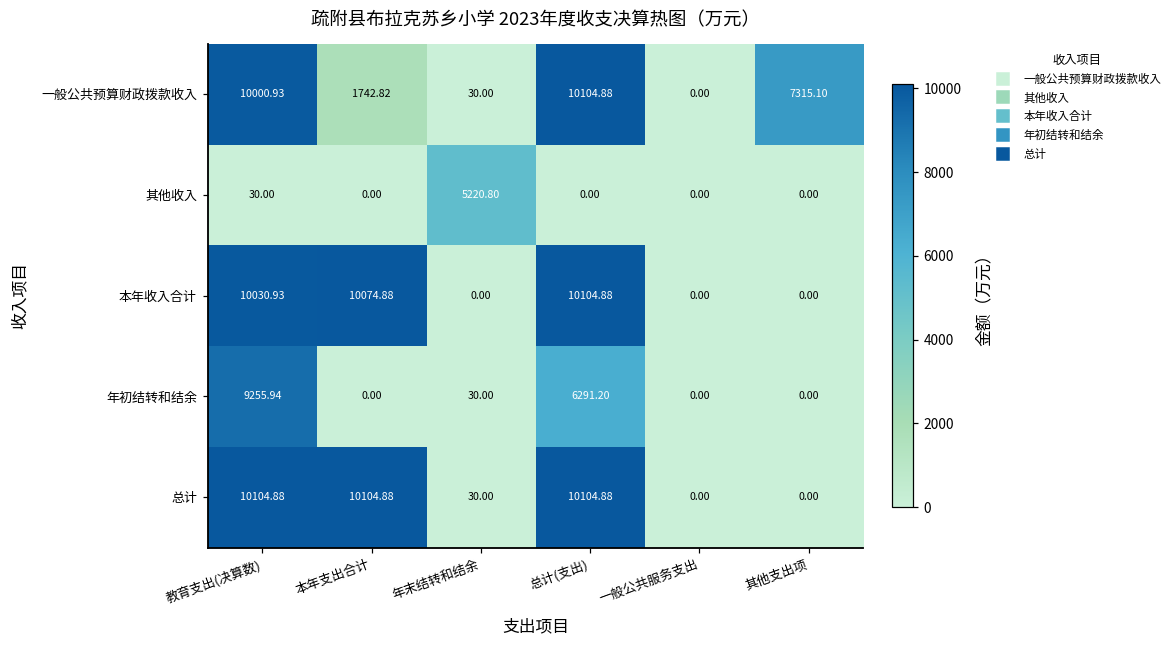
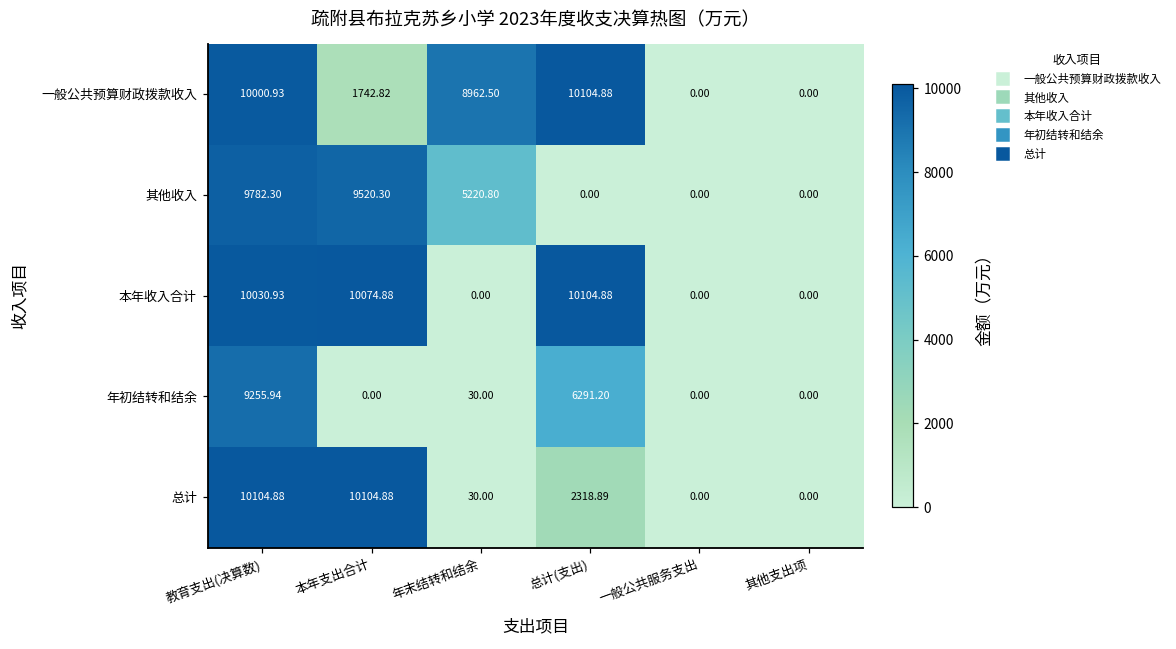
  {
    "一般公共预算财政拨款收入": {
      "教育支出(决算数)": 10000.93,
      "本年支出合计": 1742.82,
-     "年末结转和结余": 30.00,
+     "年末结转和结余": 8962.50,
      "总计(支出)": 10104.88,
      "一般公共服务支出": 0.00,
-     "其他支出项": 7315.10
+     "其他支出项": 0.00
    },
    "其他收入": {
-     "教育支出(决算数)": 30.00,
-     "本年支出合计": 0.00,
+     "教育支出(决算数)": 9782.30,
+     "本年支出合计": 9520.30,
      "年末结转和结余": 5220.80,
      "总计(支出)": 0.00,
      "一般公共服务支出": 0.00,
      "其他支出项": 0.00
    },
    "本年收入合计": {
      "教育支出(决算数)": 10030.93,
      "本年支出合计": 10074.88,
      "年末结转和结余": 0.00,
      "总计(支出)": 10104.88,
      "一般公共服务支出": 0.00,
      "其他支出项": 0.00
    },
    "年初结转和结余": {
      "教育支出(决算数)": 9255.94,
      "本年支出合计": 0.00,
      "年末结转和结余": 30.00,
      "总计(支出)": 6291.20,
      "一般公共服务支出": 0.00,
      "其他支出项": 0.00
    },
    "总计": {
      "教育支出(决算数)": 10104.88,
      "本年支出合计": 10104.88,
      "年末结转和结余": 30.00,
-     "总计(支出)": 10104.88,
+     "总计(支出)": 2318.89,
      "一般公共服务支出": 0.00,
      "其他支出项": 0.00
    }
  }
